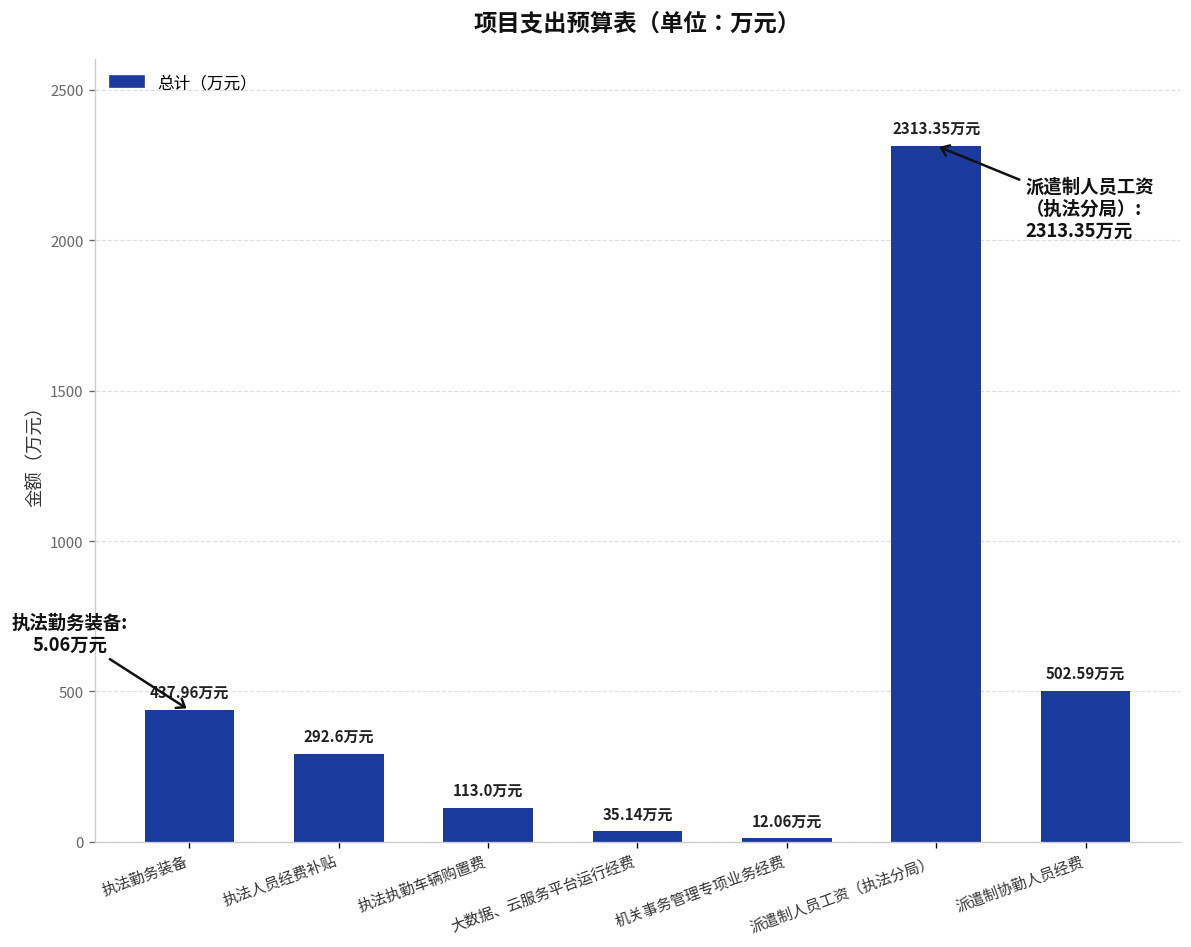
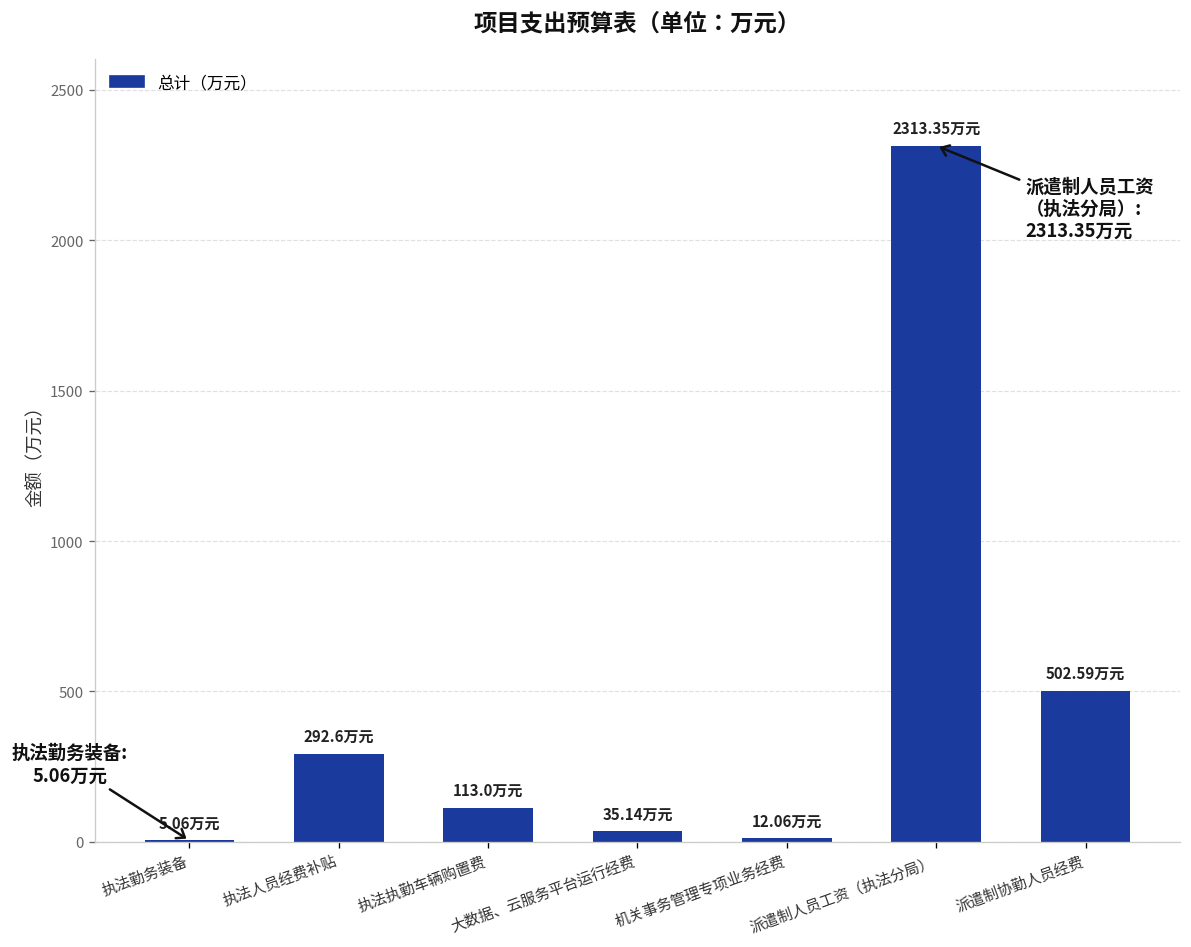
  {
-   "执法勤务装备": 437.96,
+   "执法勤务装备": 5.06,
    "执法人员经费补贴": 292.6,
    "执法执勤车辆购置费": 113.0,
    "大数据、云服务平台运行经费": 35.14,
    "机关事务管理专项业务经费": 12.06,
    "派遣制人员工资（执法分局）": 2313.35,
    "派遣制协勤人员经费": 502.59
  }
